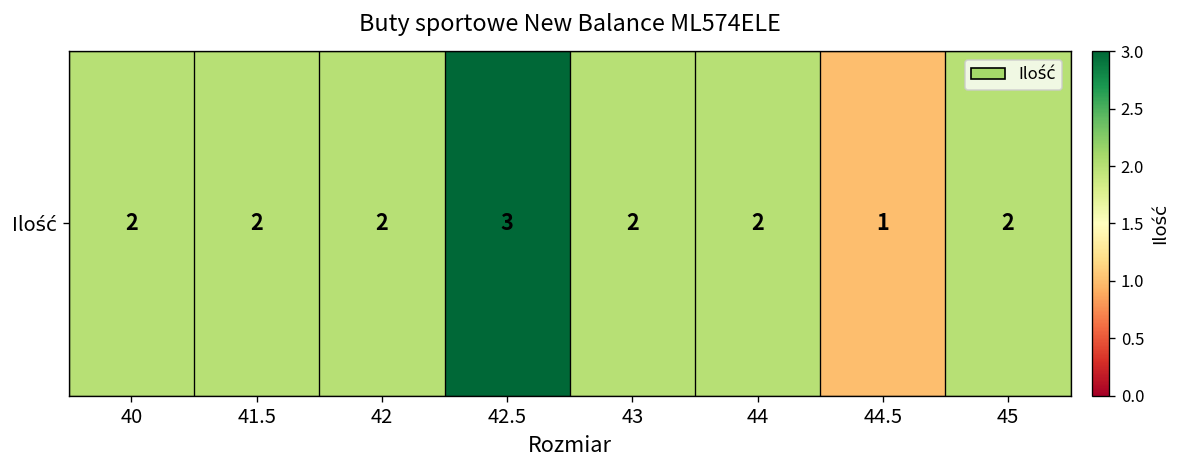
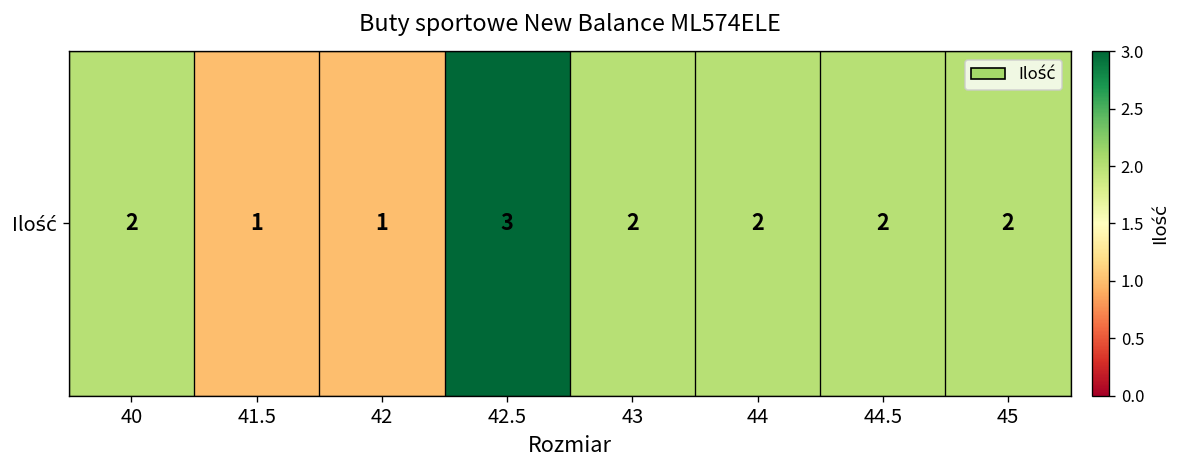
  {
    "Ilość": {
      "40": 2,
-     "41.5": 2,
-     "42": 2,
+     "41.5": 1,
+     "42": 1,
      "42.5": 3,
      "43": 2,
      "44": 2,
-     "44.5": 1,
+     "44.5": 2,
      "45": 2
    }
  }
